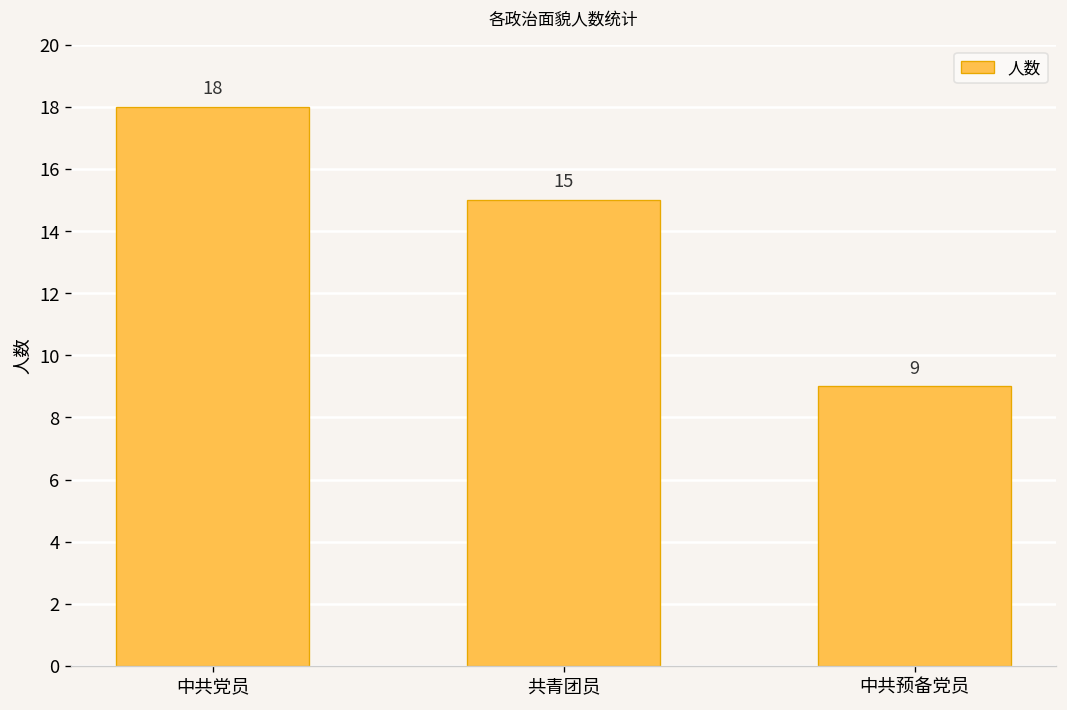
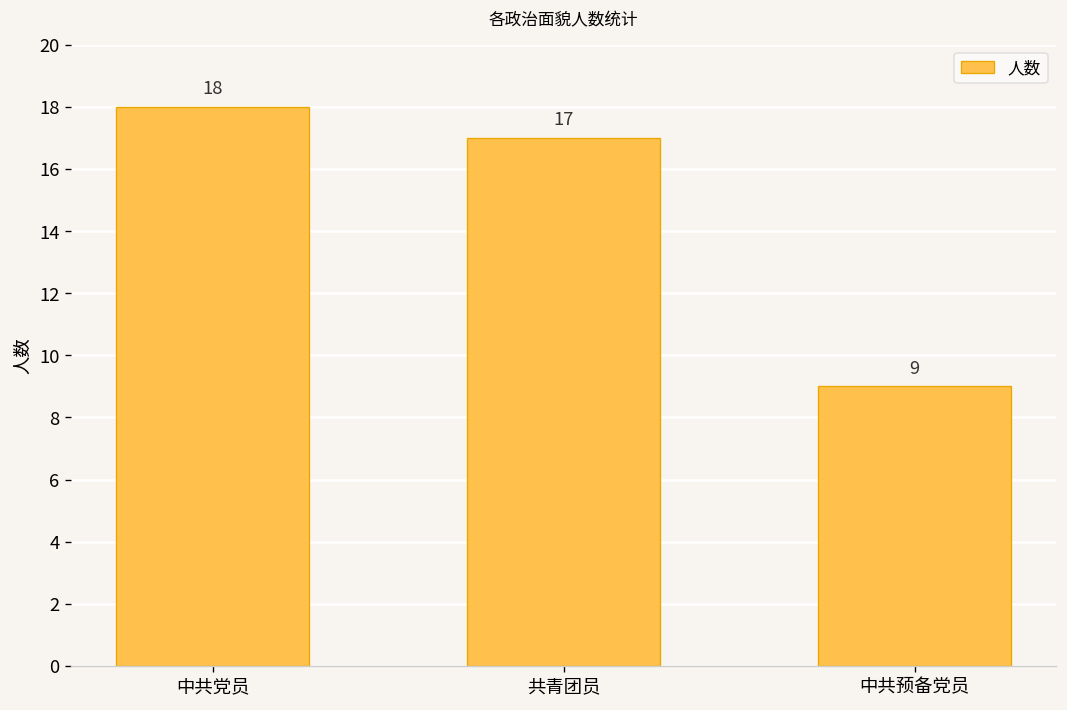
  {
    "中共党员": 18,
-   "共青团员": 15,
+   "共青团员": 17,
    "中共预备党员": 9
  }
